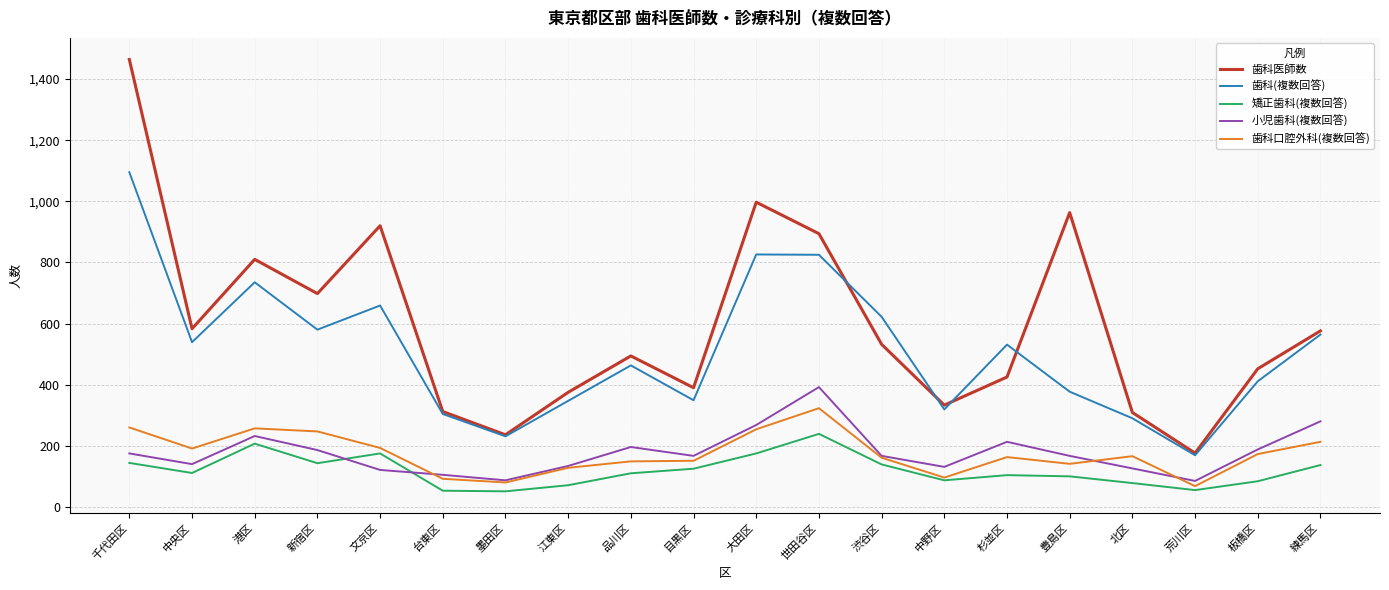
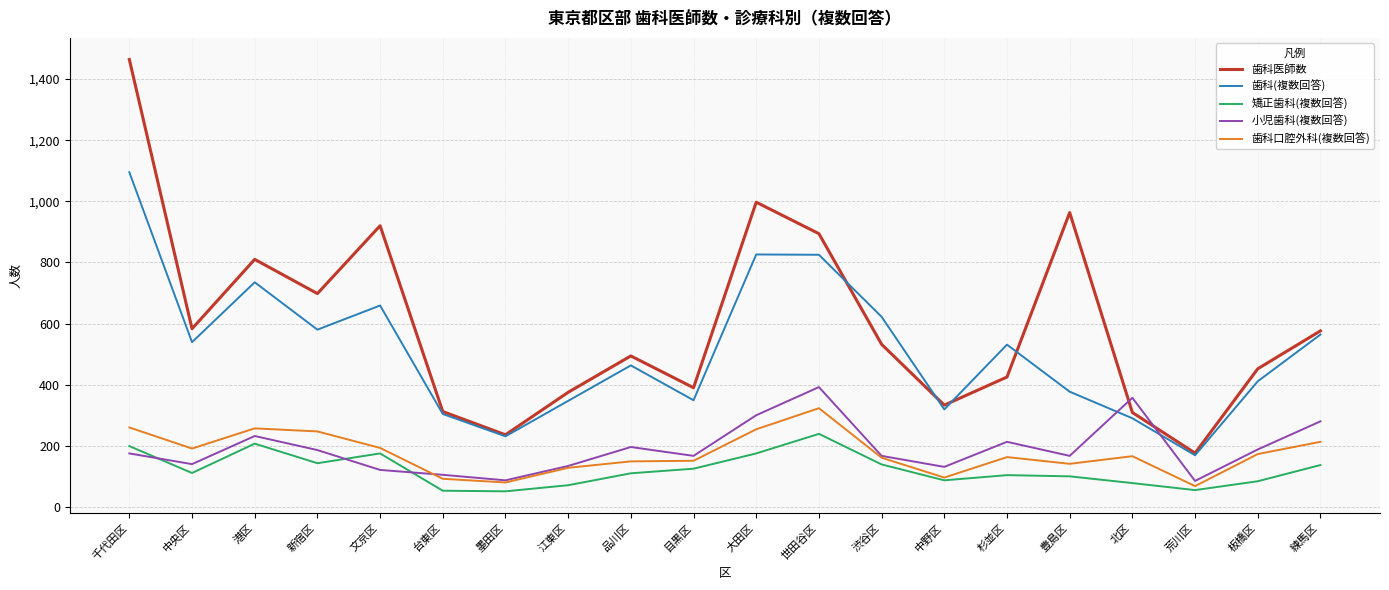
  {
    "歯科医師数": {
      "千代田区": "1,460",
      "中央区": "580",
      "港区": "810",
      "新宿区": "700",
      "文京区": "920",
      "江東区": "380",
      "品川区": "490",
      "目黒区": "390",
      "大田区": "1,000",
      "世田谷区": "890",
      "渋谷区": "530",
      "中野区": "330",
      "杉並区": "430",
      "豊島区": "960",
      "北区": "310",
      "板橋区": "450",
      "練馬区": "580"
    },
    "歯科(複数回答)": {
      "千代田区": "1,100",
      "中央区": "540",
      "港区": "740",
      "新宿区": "580",
      "文京区": "660",
      "江東区": "350",
      "品川区": "460",
      "目黒区": "350",
      "大田区": "830",
      "世田谷区": "830",
      "渋谷区": "620",
      "中野区": "320",
      "杉並区": "530",
      "豊島区": "380",
      "北区": "290",
      "板橋区": "410",
      "練馬区": "560"
    },
    "矯正歯科(複数回答)": {
-     "千代田区": "140",
+     "千代田区": "200",
      "中央区": "110",
      "港区": "210",
      "新宿区": "140",
      "文京区": "180",
      "台東区": "50",
      "墨田区": "50",
      "江東区": "70",
      "品川区": "110",
      "目黒区": "130",
      "大田区": "180",
      "世田谷区": "240",
      "渋谷区": "140",
      "中野区": "90",
      "杉並区": "100",
      "豊島区": "100",
      "北区": "80",
      "荒川区": "60",
      "板橋区": "80",
      "練馬区": "140"
    },
    "小児歯科(複数回答)": {
      "千代田区": "180",
      "中央区": "140",
      "港区": "230",
      "新宿区": "190",
      "文京区": "120",
      "台東区": "110",
      "品川区": "200",
      "目黒区": "170",
-     "大田区": "270",
+     "大田区": "300",
      "世田谷区": "390",
      "中野区": "130",
      "杉並区": "210",
      "豊島区": "170",
-     "北区": "130",
+     "北区": "360",
      "荒川区": "90",
      "板橋区": "190",
      "練馬区": "280"
    },
    "歯科口腔外科(複数回答)": {
      "千代田区": "260",
      "中央区": "190",
      "港区": "260",
      "新宿区": "250",
      "文京区": "190",
      "台東区": "90",
      "品川区": "150",
      "目黒区": "150",
      "大田区": "250",
      "世田谷区": "320",
      "中野区": "100",
      "杉並区": "160",
      "豊島区": "140",
      "北区": "170",
      "荒川区": "70",
      "板橋区": "170",
      "練馬区": "210"
    }
  }
